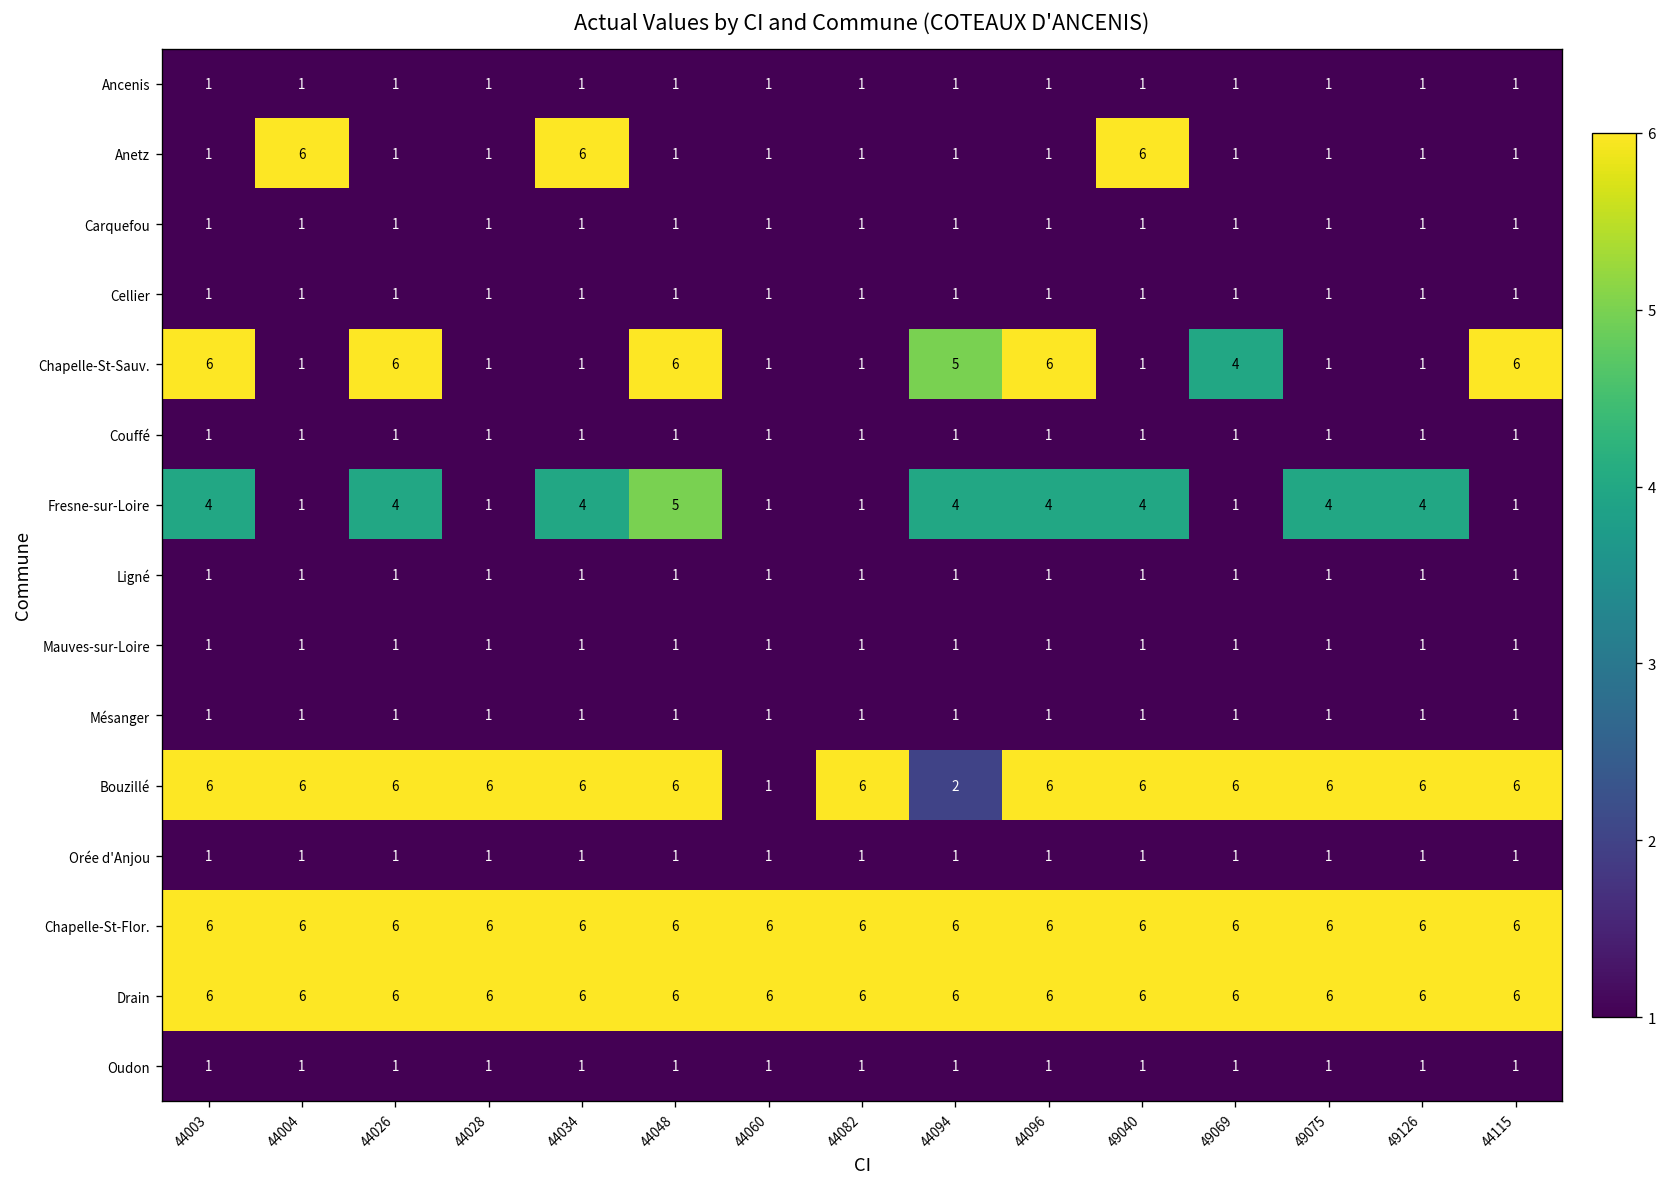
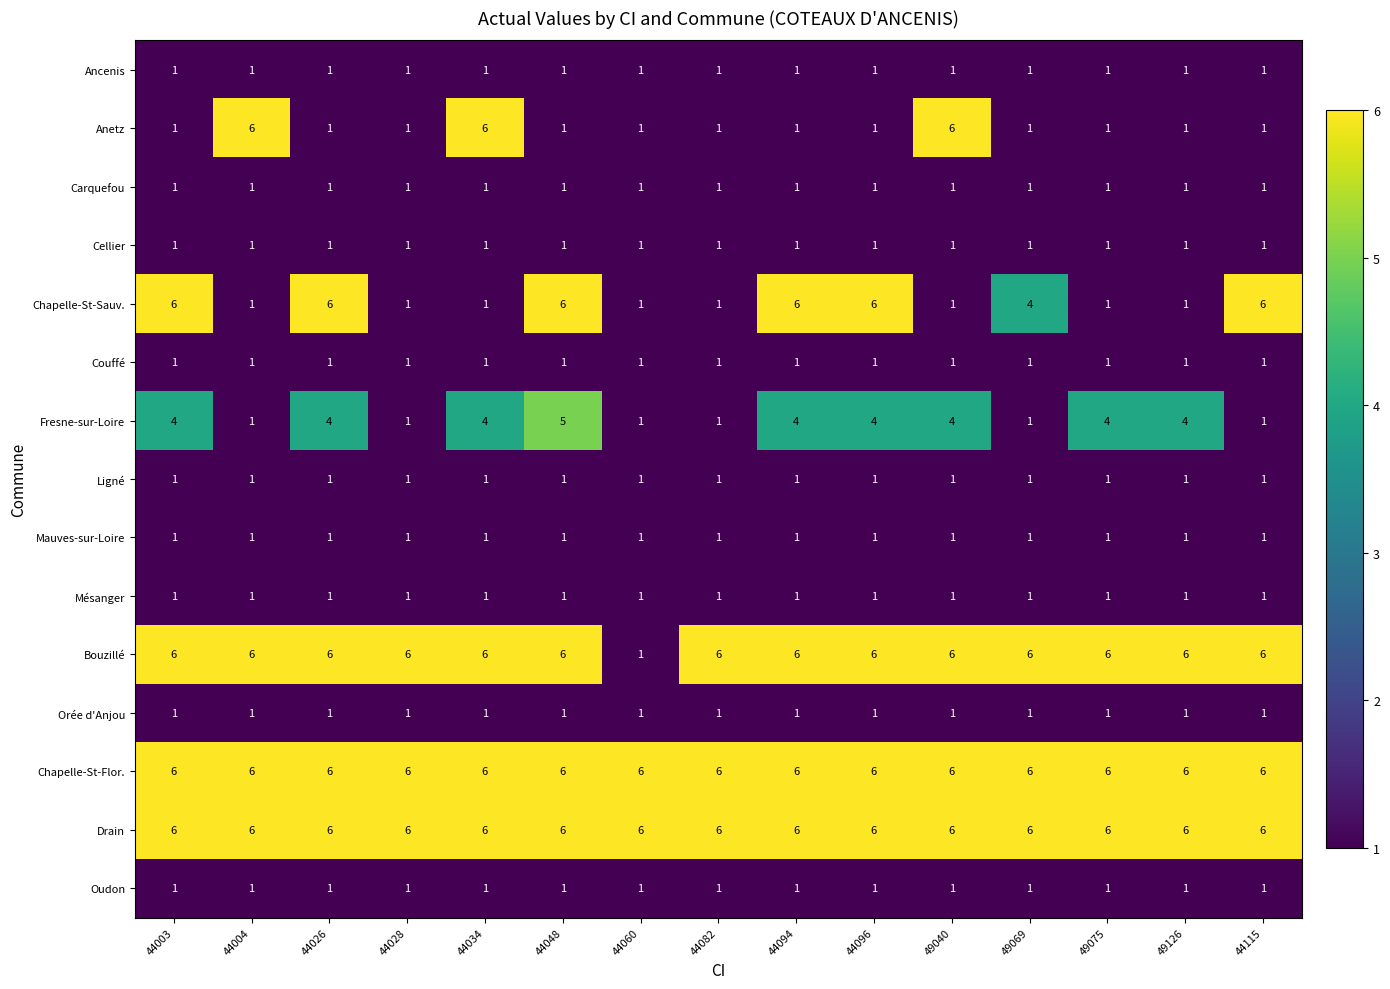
  {
    "Chapelle-St-Sauv.": {
      "44003": 6,
      "44004": 1,
      "44026": 6,
      "44028": 1,
      "44034": 1,
      "44048": 6,
      "44060": 1,
      "44082": 1,
-     "44094": 5,
+     "44094": 6,
      "44096": 6,
      "49040": 1,
      "49069": 4,
      "49075": 1,
      "49126": 1,
      "44115": 6
    },
    "Bouzillé": {
      "44003": 6,
      "44004": 6,
      "44026": 6,
      "44028": 6,
      "44034": 6,
      "44048": 6,
      "44060": 1,
      "44082": 6,
-     "44094": 2,
+     "44094": 6,
      "44096": 6,
      "49040": 6,
      "49069": 6,
      "49075": 6,
      "49126": 6,
      "44115": 6
    }
  }
